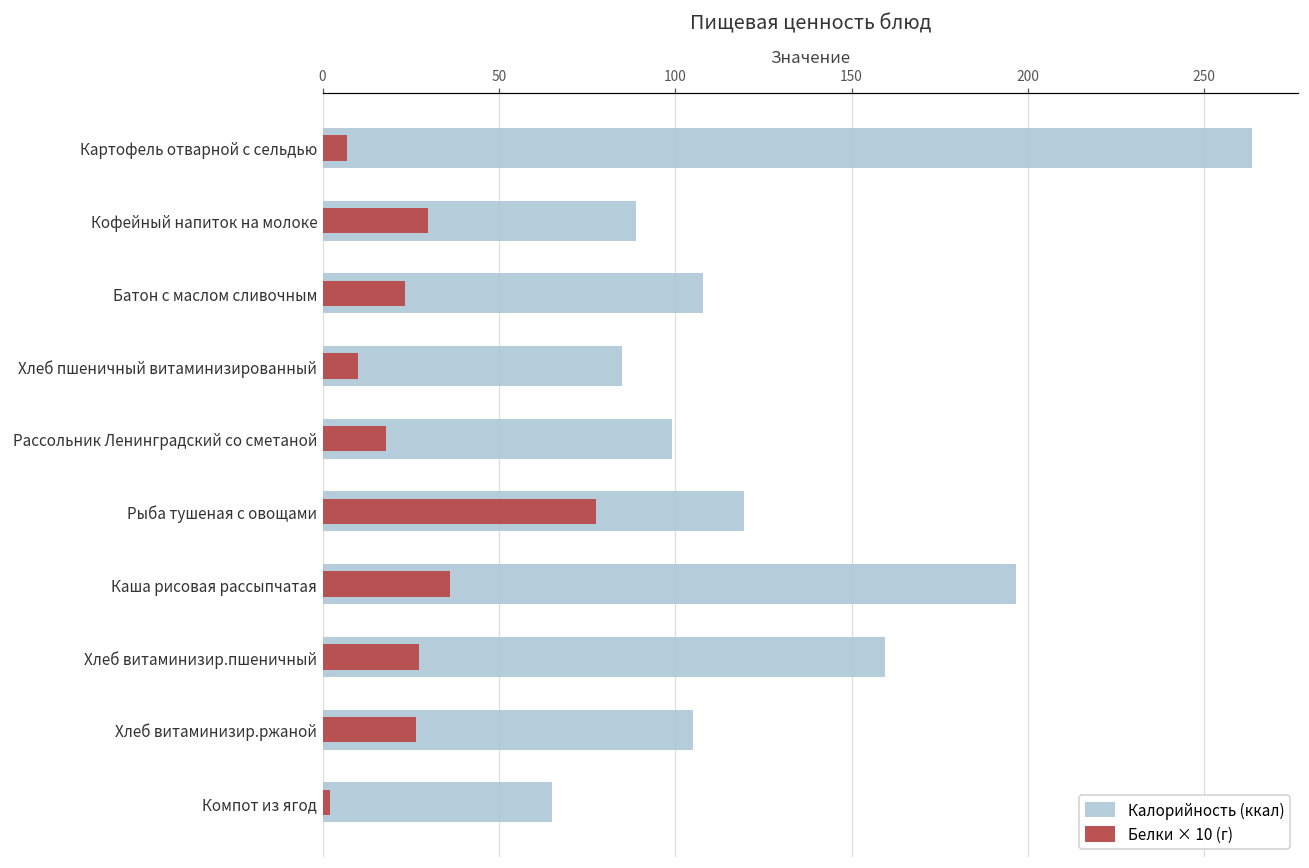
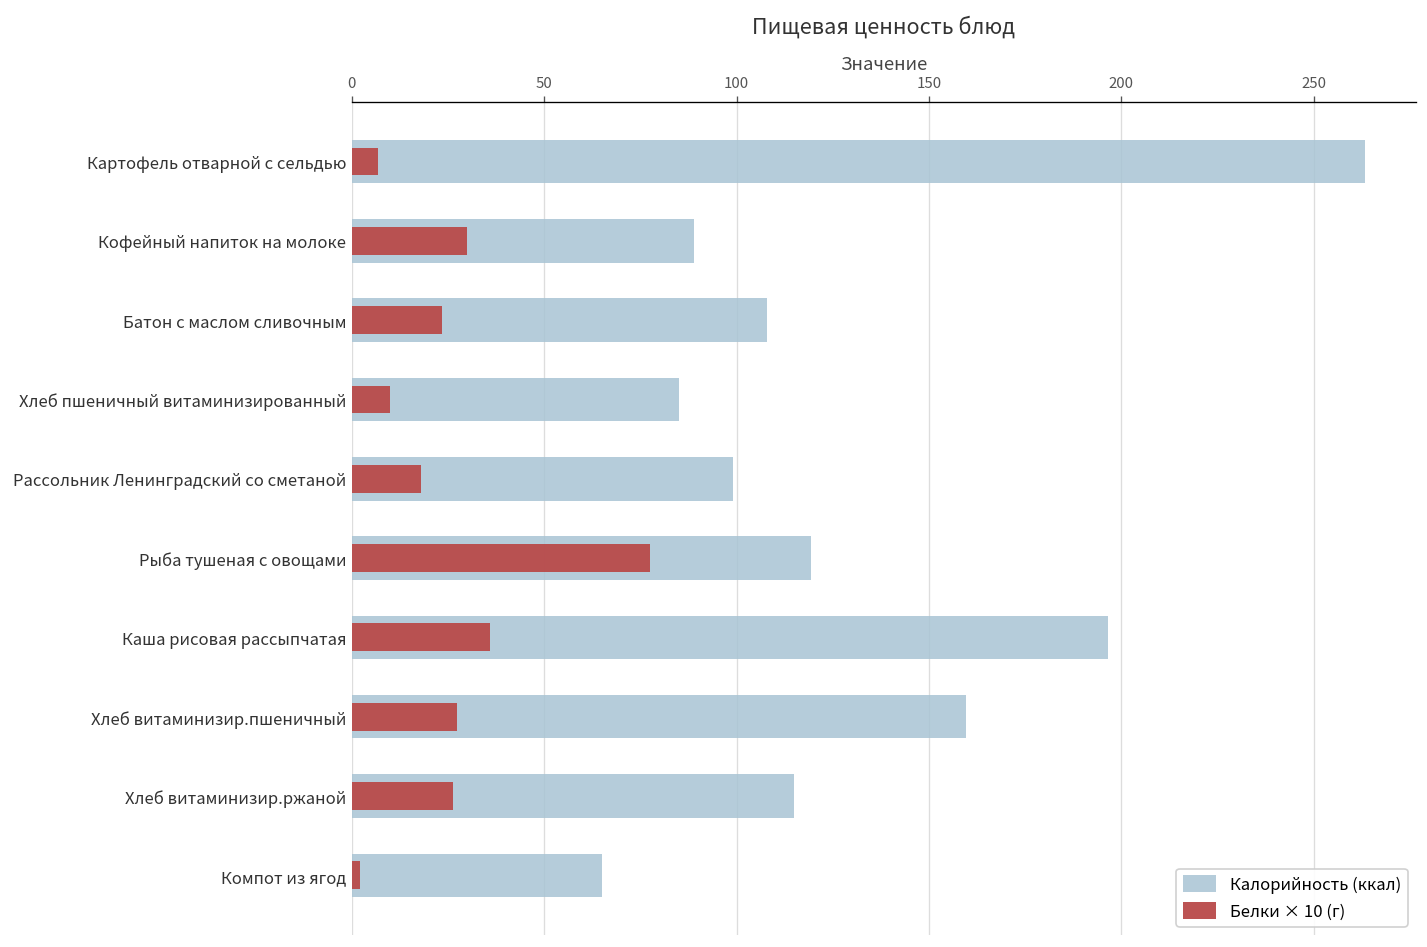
  {
    "Калорийность (ккал)": {
      "Картофель отварной с сельдью": 263,
      "Кофейный напиток на молоке": 89,
      "Батон с маслом сливочным": 108,
      "Хлеб пшеничный витаминизированный": 85,
      "Рассольник Ленинградский со сметаной": 99,
      "Рыба тушеная с овощами": 119,
      "Каша рисовая рассыпчатая": 197,
      "Хлеб витаминизир.пшеничный": 160,
-     "Хлеб витаминизир.ржаной": 105,
+     "Хлеб витаминизир.ржаной": 115,
      "Компот из ягод": 65
    }
  }
